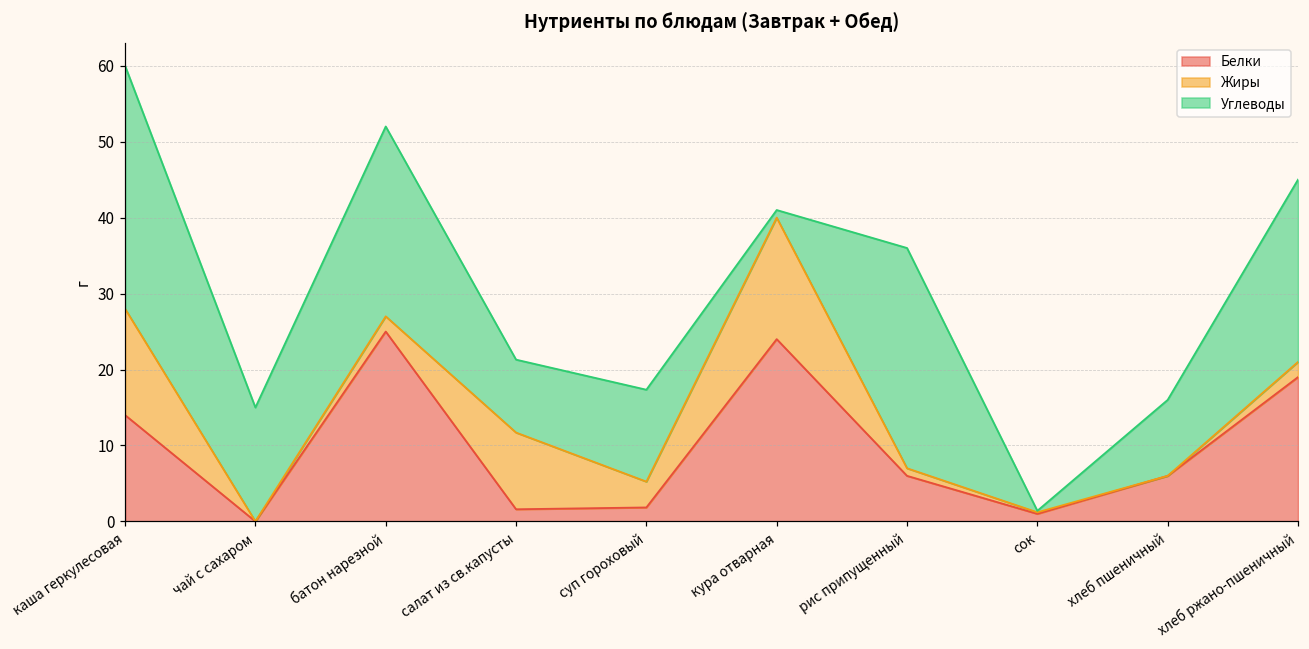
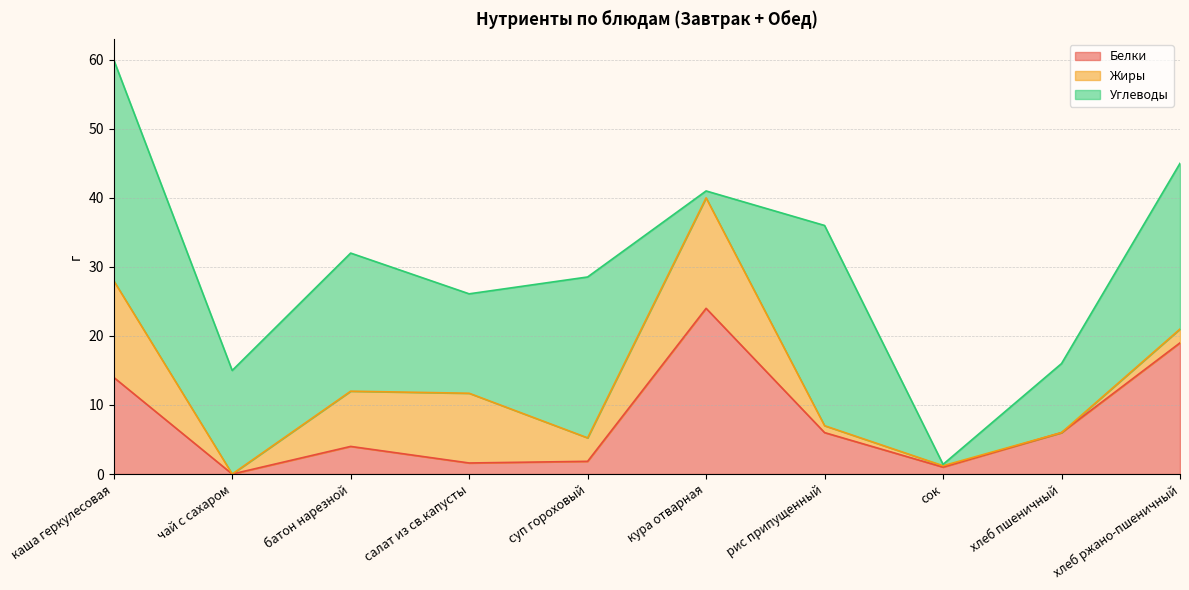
  {
    "Белки": {
      "каша геркулесовая": 14,
-     "батон нарезной": 25,
+     "батон нарезной": 4,
      "салат из св.капусты": 2,
      "суп гороховый": 2,
      "кура отварная": 24,
      "рис припущенный": 6,
      "хлеб ржано-пшеничный": 19
    },
    "Жиры": {
      "каша геркулесовая": 14,
-     "батон нарезной": 2,
+     "батон нарезной": 8,
      "салат из св.капусты": 10,
      "суп гороховый": 3,
      "кура отварная": 16,
      "рис припущенный": 1,
      "хлеб ржано-пшеничный": 2
    },
    "Углеводы": {
      "каша геркулесовая": 32,
      "чай с сахаром": 15,
-     "батон нарезной": 25,
-     "салат из св.капусты": 10,
-     "суп гороховый": 12,
+     "батон нарезной": 20,
+     "салат из св.капусты": 14,
+     "суп гороховый": 23,
      "кура отварная": 1,
      "рис припущенный": 29,
      "хлеб пшеничный": 10,
      "хлеб ржано-пшеничный": 24
    }
  }
